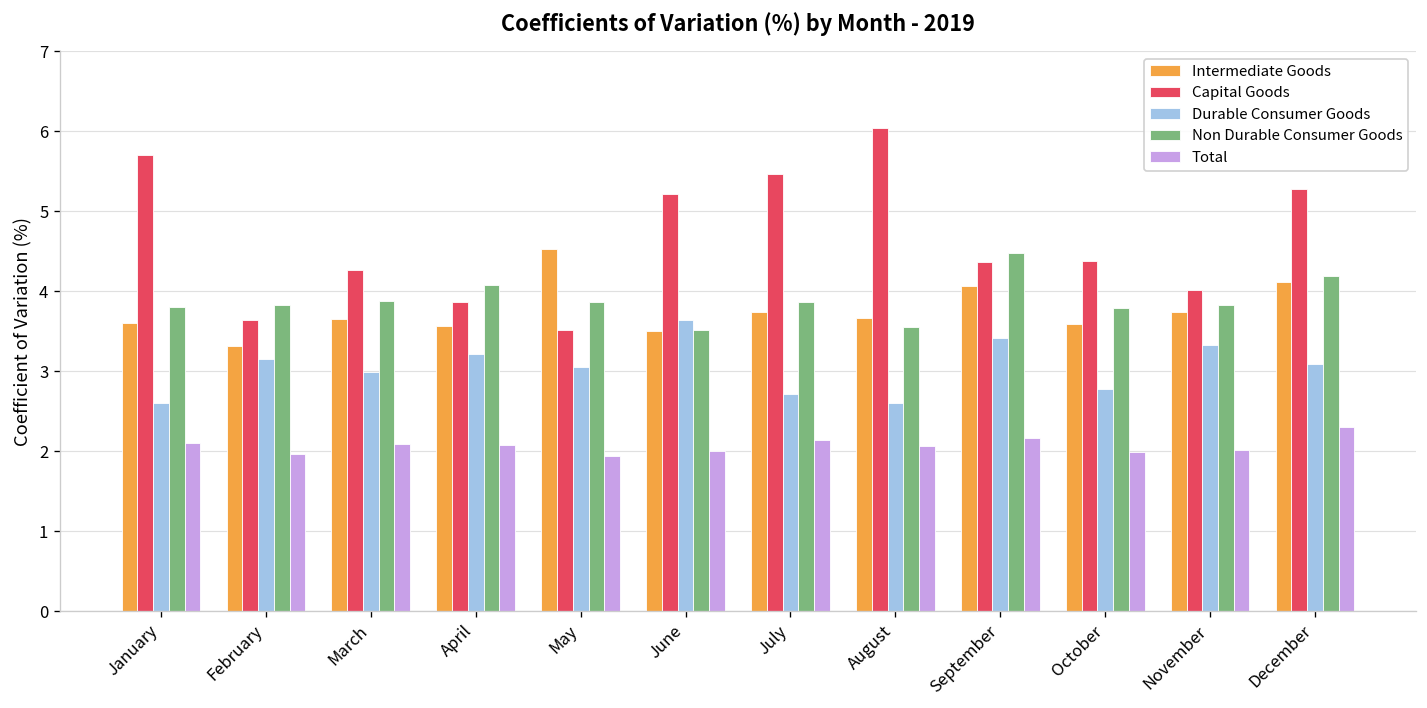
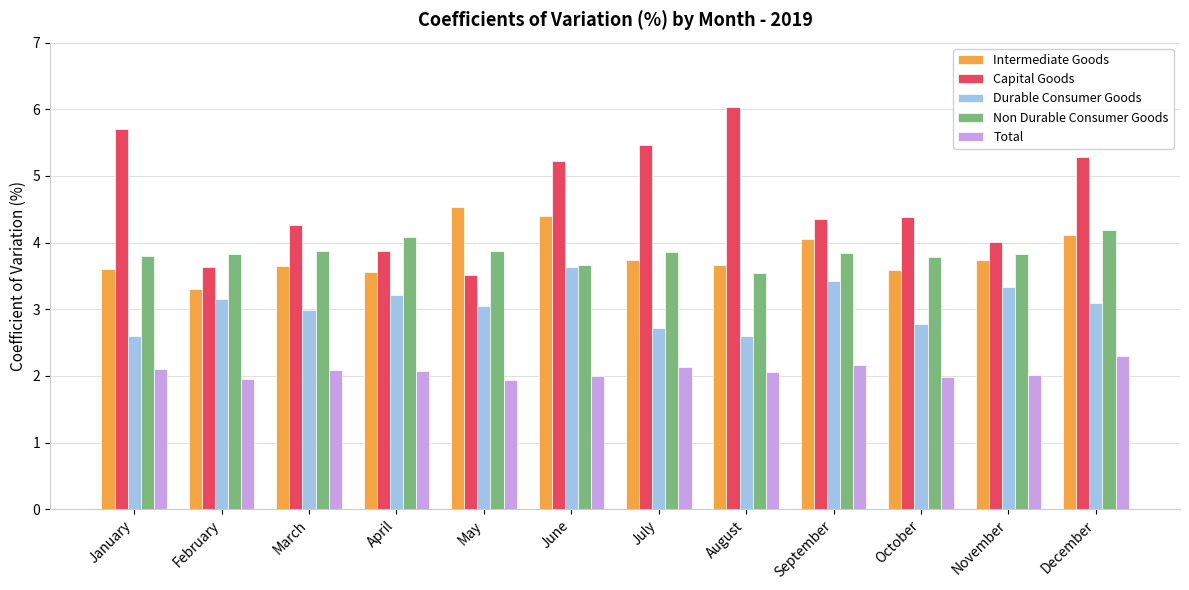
  {
    "Intermediate Goods": {
      "January": 3.6,
      "February": 3.3,
      "March": 3.7,
      "April": 3.6,
      "May": 4.5,
-     "June": 3.5,
+     "June": 4.4,
      "July": 3.7,
      "August": 3.7,
      "September": 4.1,
      "October": 3.6,
      "November": 3.7,
      "December": 4.1
    },
    "Capital Goods": {
      "January": 5.7,
      "February": 3.6,
      "March": 4.3,
      "April": 3.9,
      "May": 3.5,
      "June": 5.2,
      "July": 5.5,
      "August": 6.0,
      "September": 4.4,
      "October": 4.4,
      "November": 4.0,
      "December": 5.3
    },
    "Non Durable Consumer Goods": {
      "January": 3.8,
      "February": 3.8,
      "March": 3.9,
      "April": 4.1,
      "May": 3.9,
-     "June": 3.5,
+     "June": 3.7,
      "July": 3.9,
      "August": 3.6,
-     "September": 4.5,
+     "September": 3.9,
      "October": 3.8,
      "November": 3.8,
      "December": 4.2
    }
  }
